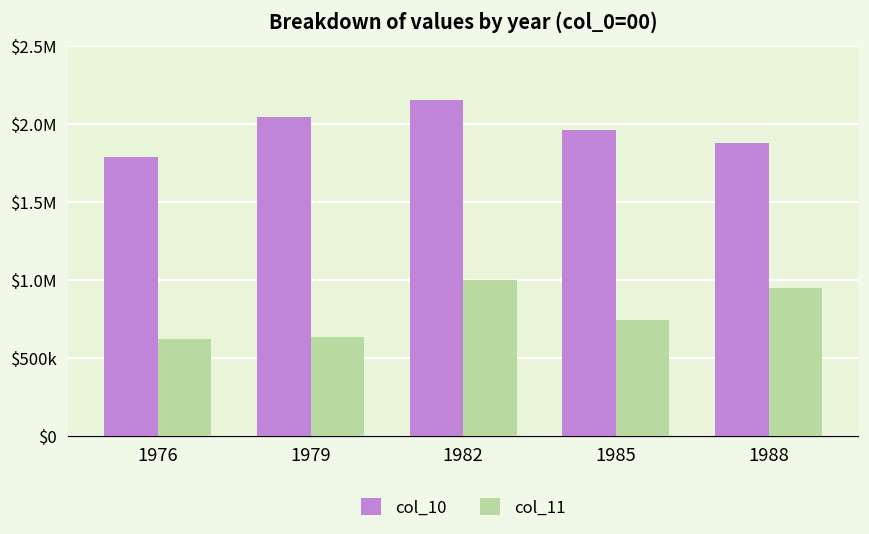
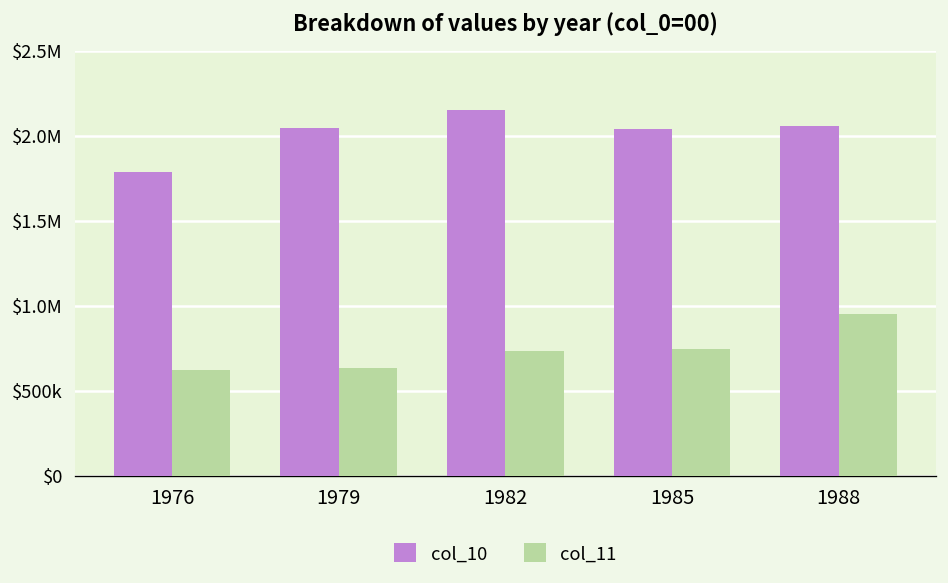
  {
    "col_10": {
      "1976": "$1780000",
      "1979": "$2040000",
      "1982": "$2150000",
-     "1985": "$1960000",
-     "1988": "$1880000"
+     "1985": "$2040000",
+     "1988": "$2060000"
    },
    "col_11": {
      "1976": "$620000",
      "1979": "$630000",
-     "1982": "$1000000",
+     "1982": "$730000",
      "1985": "$740000",
      "1988": "$950000"
    }
  }
